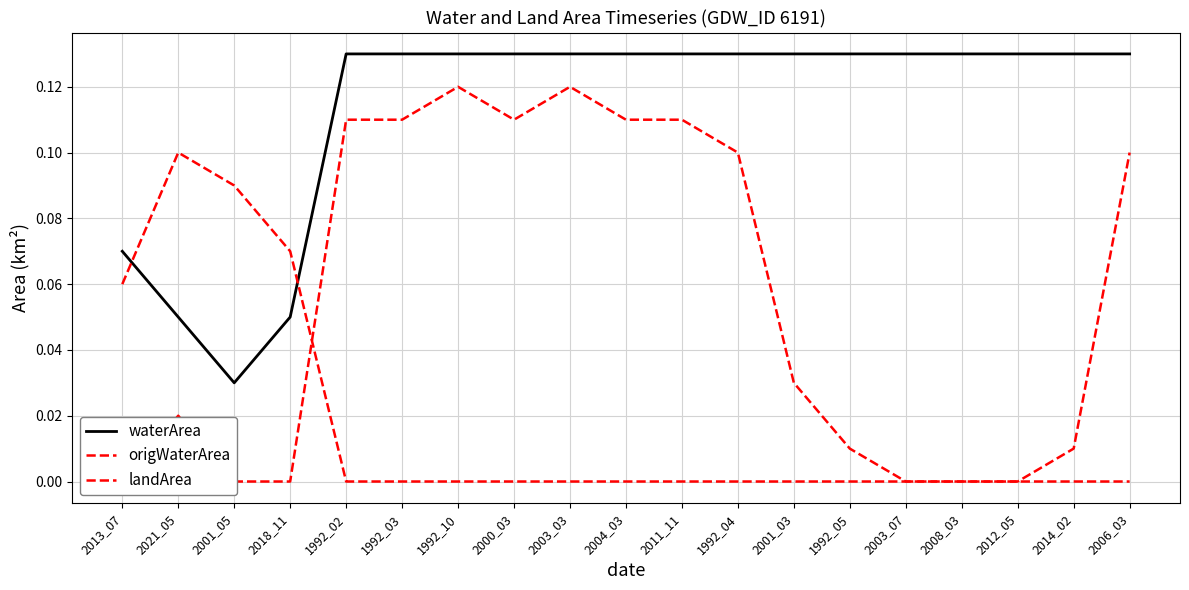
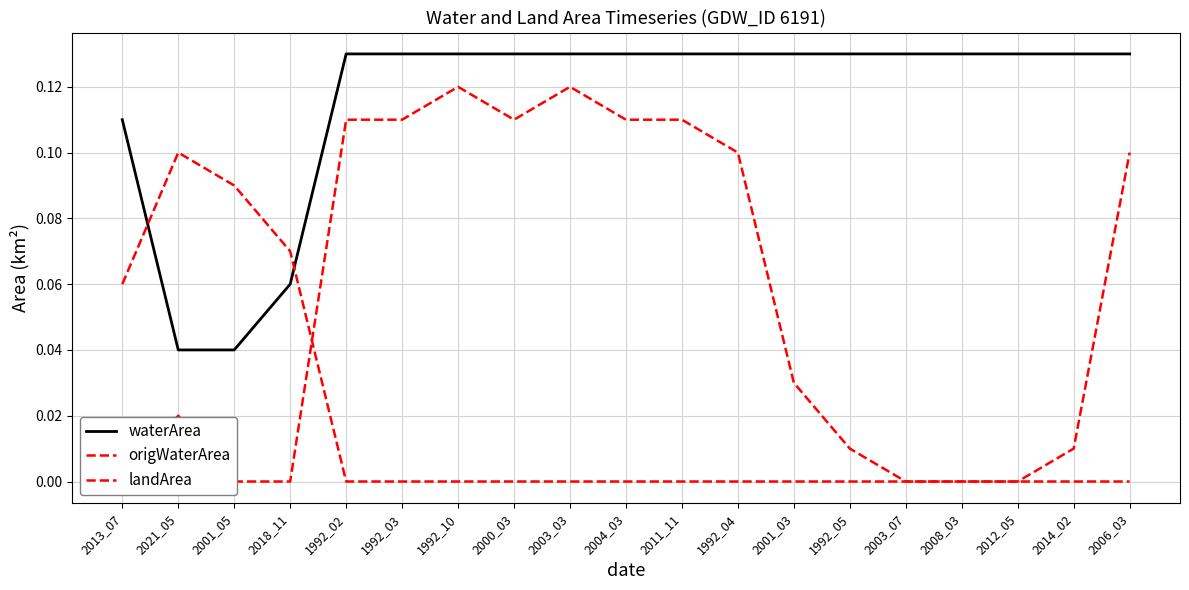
  {
    "waterArea": {
-     "2013_07": 0.07,
-     "2021_05": 0.05,
-     "2001_05": 0.03,
-     "2018_11": 0.05,
+     "2013_07": 0.11,
+     "2021_05": 0.04,
+     "2001_05": 0.04,
+     "2018_11": 0.06,
      "1992_02": 0.13,
      "1992_03": 0.13,
      "1992_10": 0.13,
      "2000_03": 0.13,
      "2003_03": 0.13,
      "2004_03": 0.13,
      "2011_11": 0.13,
      "1992_04": 0.13,
      "2001_03": 0.13,
      "1992_05": 0.13,
      "2003_07": 0.13,
      "2008_03": 0.13,
      "2012_05": 0.13,
      "2014_02": 0.13,
      "2006_03": 0.13
    }
  }
